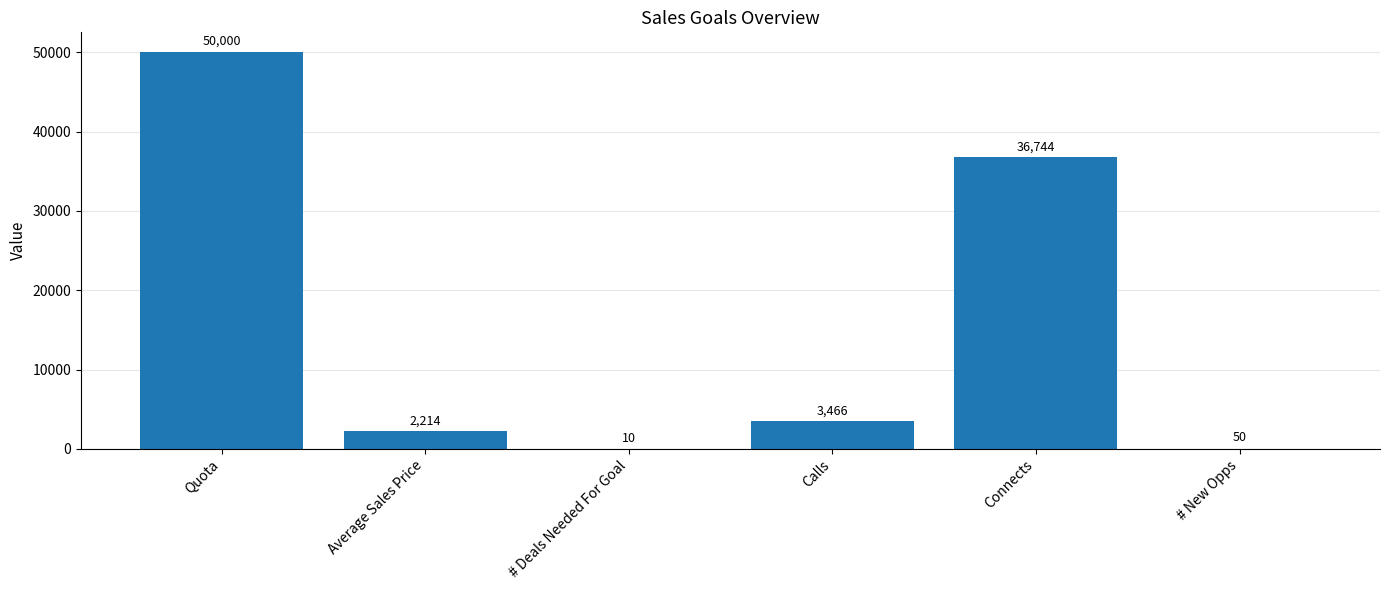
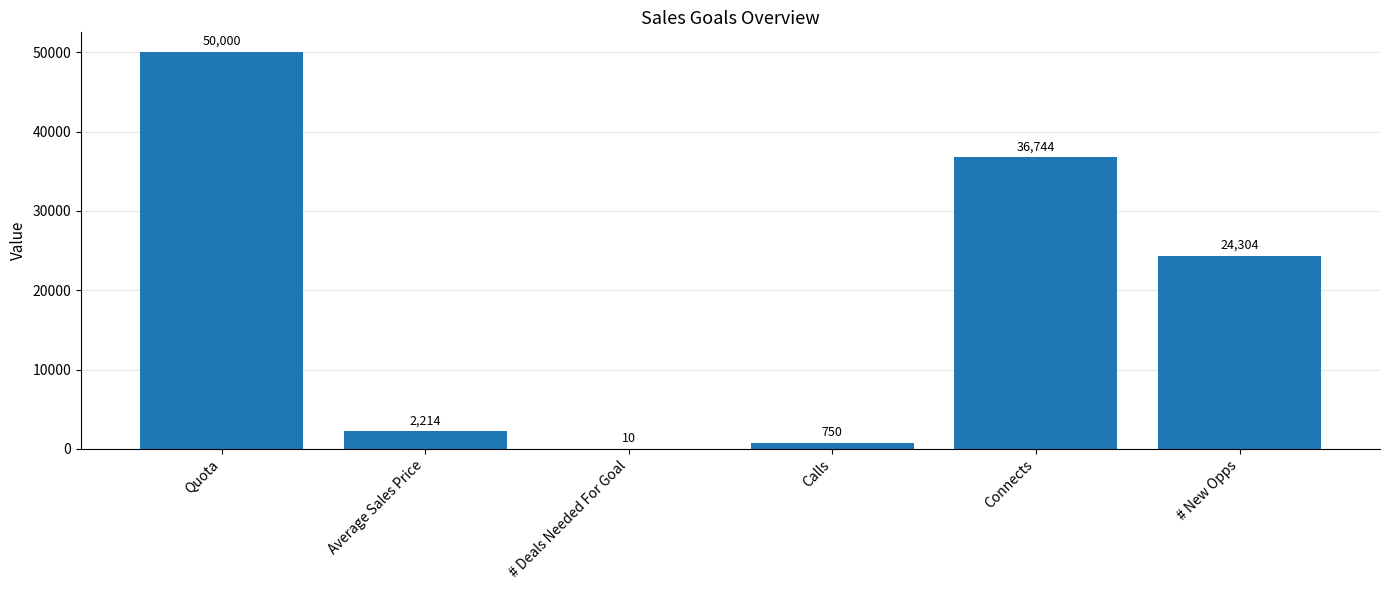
  {
    "Quota": "50,000",
    "Average Sales Price": "2,214",
    "# Deals Needed For Goal": "10",
-   "Calls": "3,466",
+   "Calls": "750",
    "Connects": "36,744",
-   "# New Opps": "50"
+   "# New Opps": "24,304"
  }
